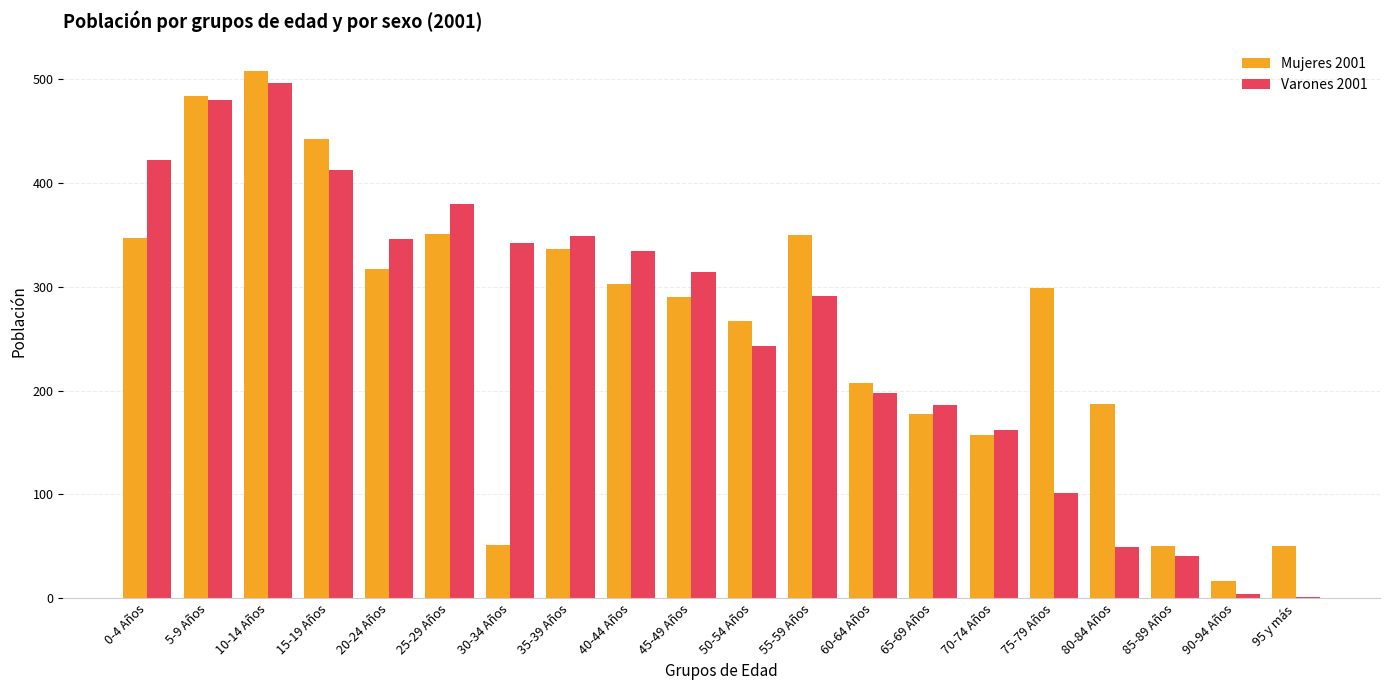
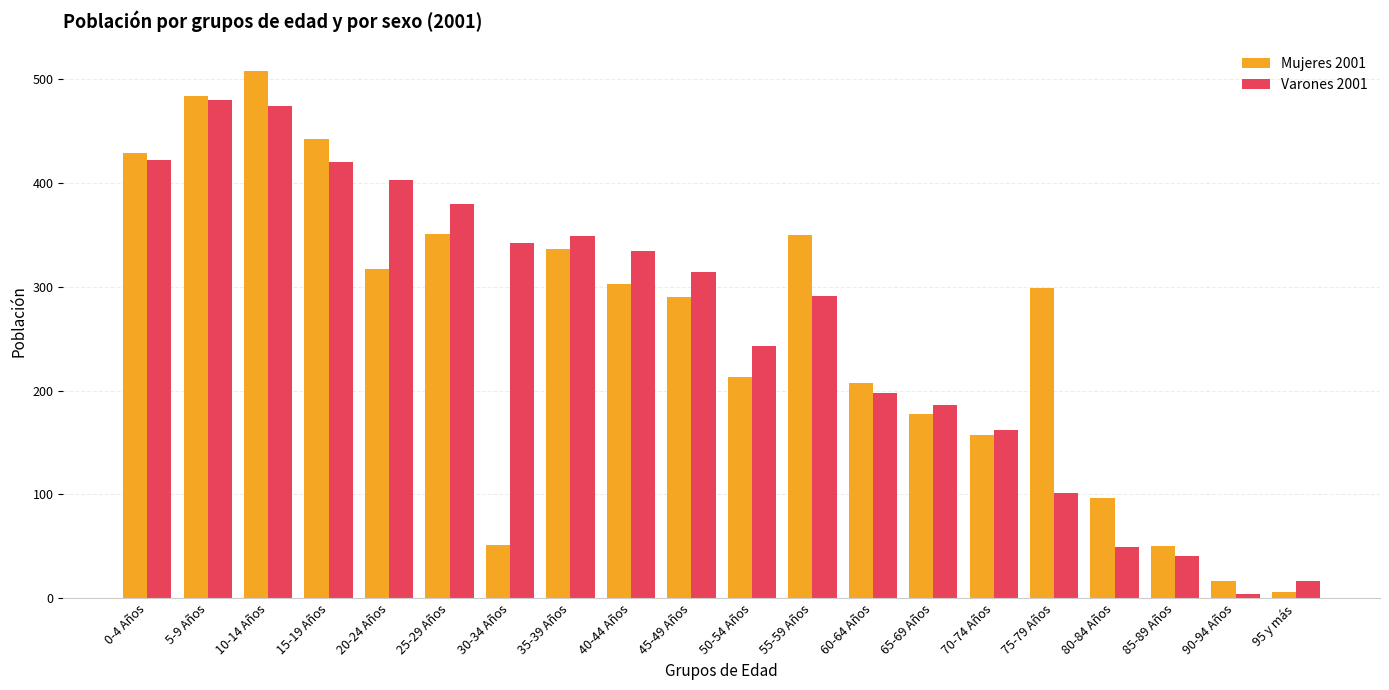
  {
    "Mujeres 2001": {
-     "0-4 Años": 347,
+     "0-4 Años": 429,
      "5-9 Años": 484,
      "10-14 Años": 508,
      "15-19 Años": 442,
      "20-24 Años": 317,
      "25-29 Años": 351,
      "30-34 Años": 51,
      "35-39 Años": 336,
      "40-44 Años": 303,
      "45-49 Años": 290,
-     "50-54 Años": 267,
+     "50-54 Años": 213,
      "55-59 Años": 350,
      "60-64 Años": 207,
      "65-69 Años": 177,
      "70-74 Años": 157,
      "75-79 Años": 299,
-     "80-84 Años": 187,
+     "80-84 Años": 97,
      "85-89 Años": 50,
      "90-94 Años": 17,
-     "95 y más": 50
+     "95 y más": 6
    },
    "Varones 2001": {
      "0-4 Años": 422,
      "5-9 Años": 480,
-     "10-14 Años": 496,
-     "15-19 Años": 412,
-     "20-24 Años": 346,
+     "10-14 Años": 474,
+     "15-19 Años": 420,
+     "20-24 Años": 403,
      "25-29 Años": 380,
      "30-34 Años": 342,
      "35-39 Años": 349,
      "40-44 Años": 334,
      "45-49 Años": 314,
      "50-54 Años": 243,
      "55-59 Años": 291,
      "60-64 Años": 198,
      "65-69 Años": 186,
      "70-74 Años": 162,
      "75-79 Años": 101,
      "80-84 Años": 49,
      "85-89 Años": 41,
      "90-94 Años": 4,
-     "95 y más": 1
+     "95 y más": 17
    }
  }
